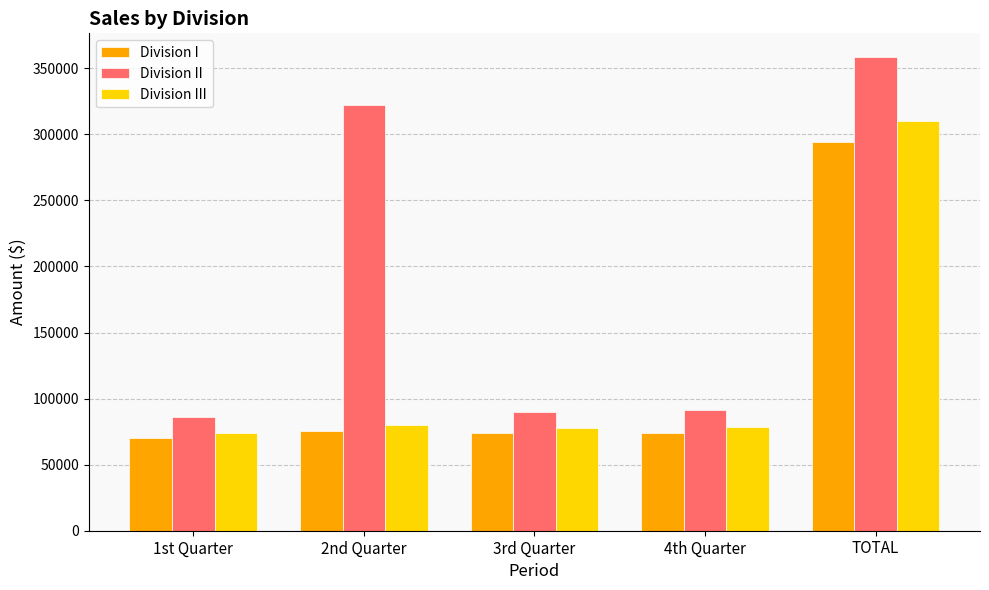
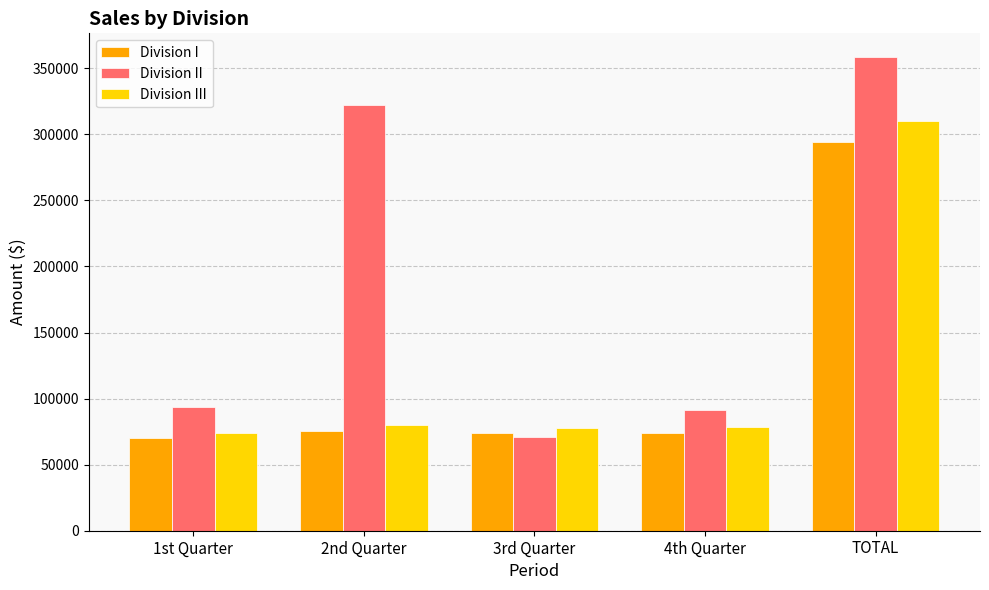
  {
    "Division II": {
-     "1st Quarter": 86000,
+     "1st Quarter": 93000,
      "2nd Quarter": 322000,
-     "3rd Quarter": 90000,
+     "3rd Quarter": 71000,
      "4th Quarter": 91000,
      "TOTAL": 359000
    }
  }
